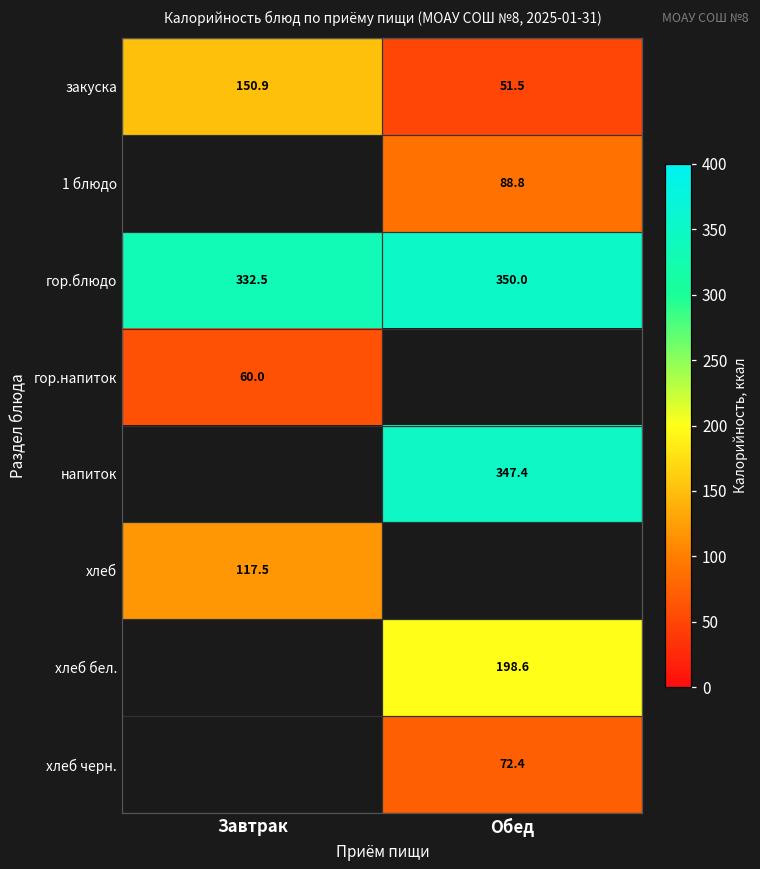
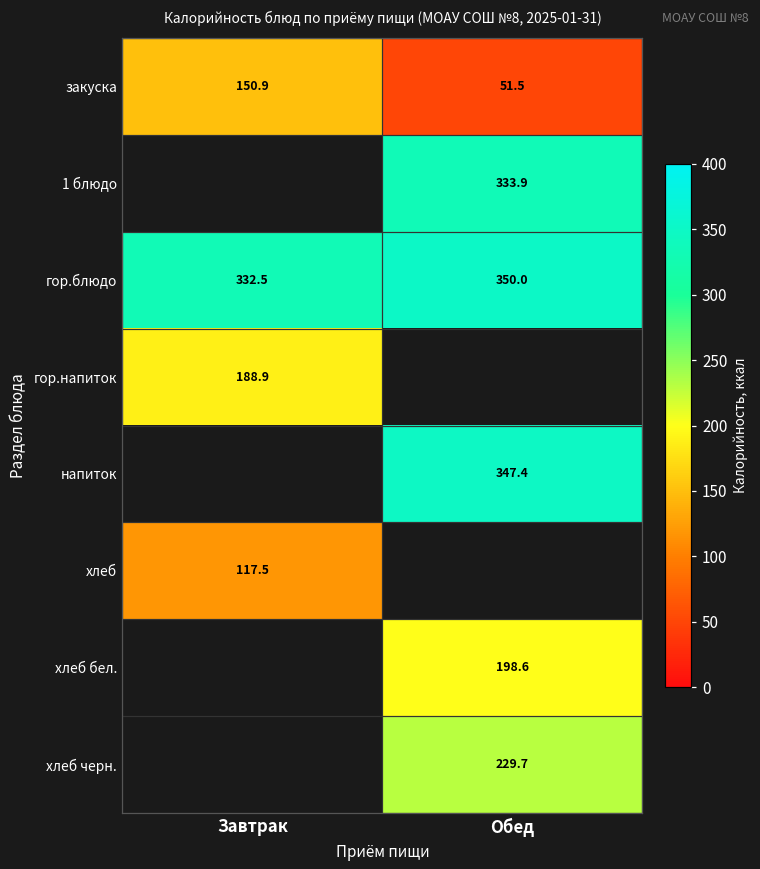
  {
    "закуска": {
      "Завтрак": 150.9,
      "Обед": 51.5
    },
    "1 блюдо": {
-     "Обед": 88.8
+     "Обед": 333.9
    },
    "гор.блюдо": {
      "Завтрак": 332.5,
      "Обед": 350.0
    },
    "гор.напиток": {
-     "Завтрак": 60.0
+     "Завтрак": 188.9
    },
    "напиток": {
      "Обед": 347.4
    },
    "хлеб": {
      "Завтрак": 117.5
    },
    "хлеб бел.": {
      "Обед": 198.6
    },
    "хлеб черн.": {
-     "Обед": 72.4
+     "Обед": 229.7
    }
  }
